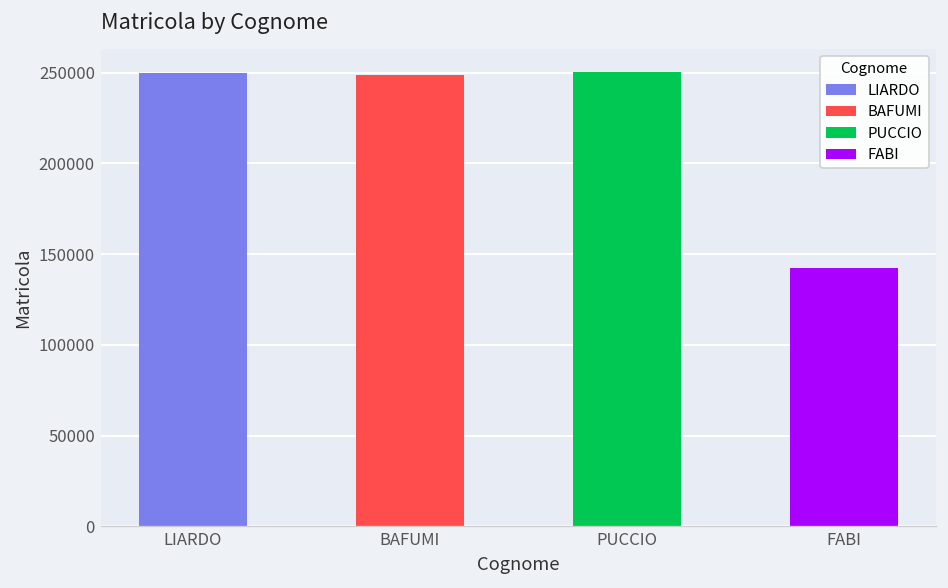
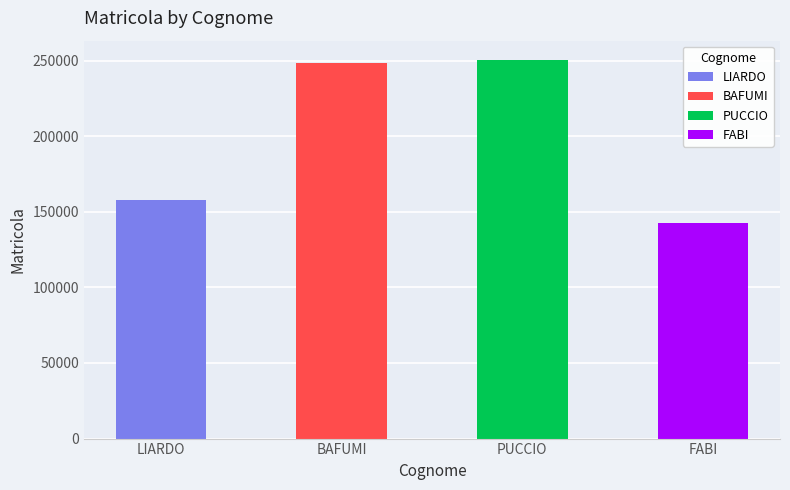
  {
-   "LIARDO": 250000,
+   "LIARDO": 158000,
    "BAFUMI": 249000,
    "PUCCIO": 251000,
    "FABI": 143000
  }
